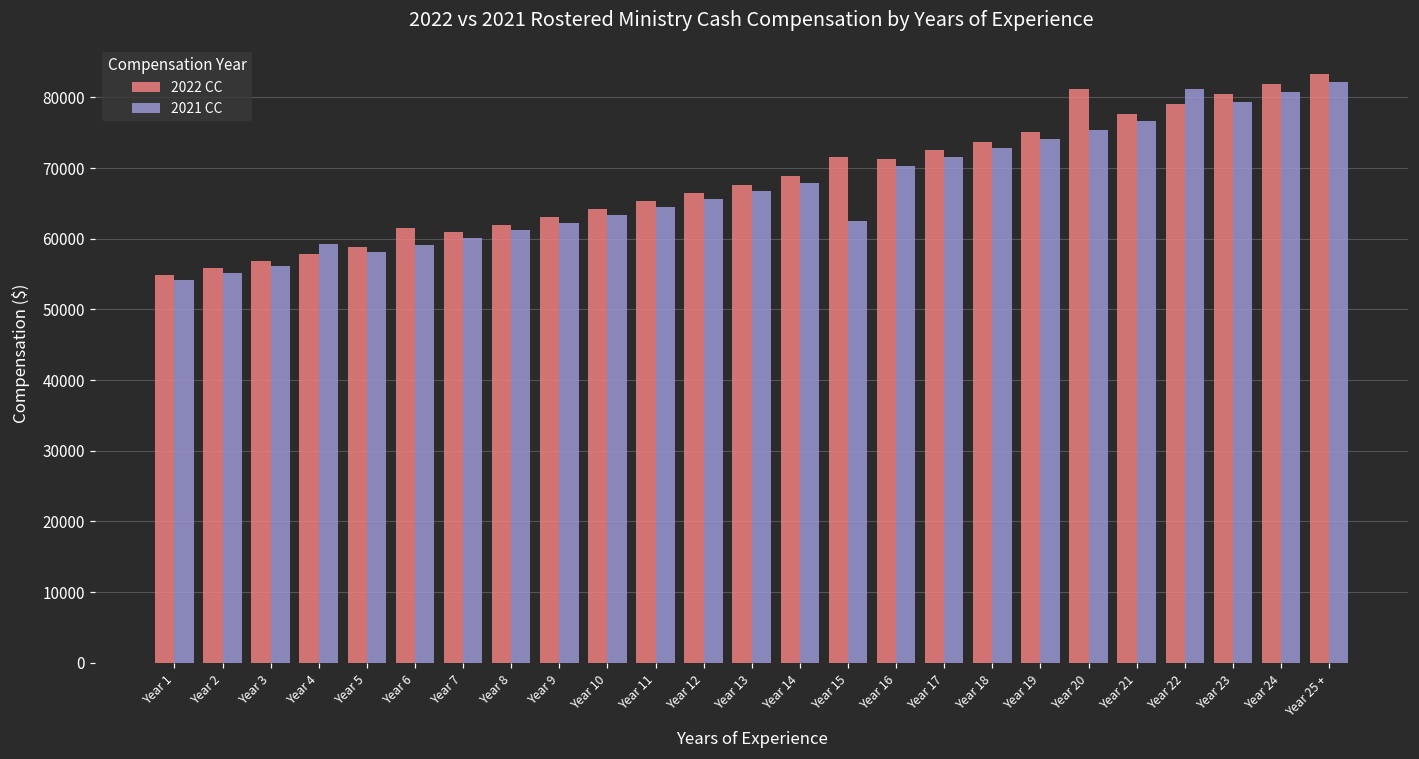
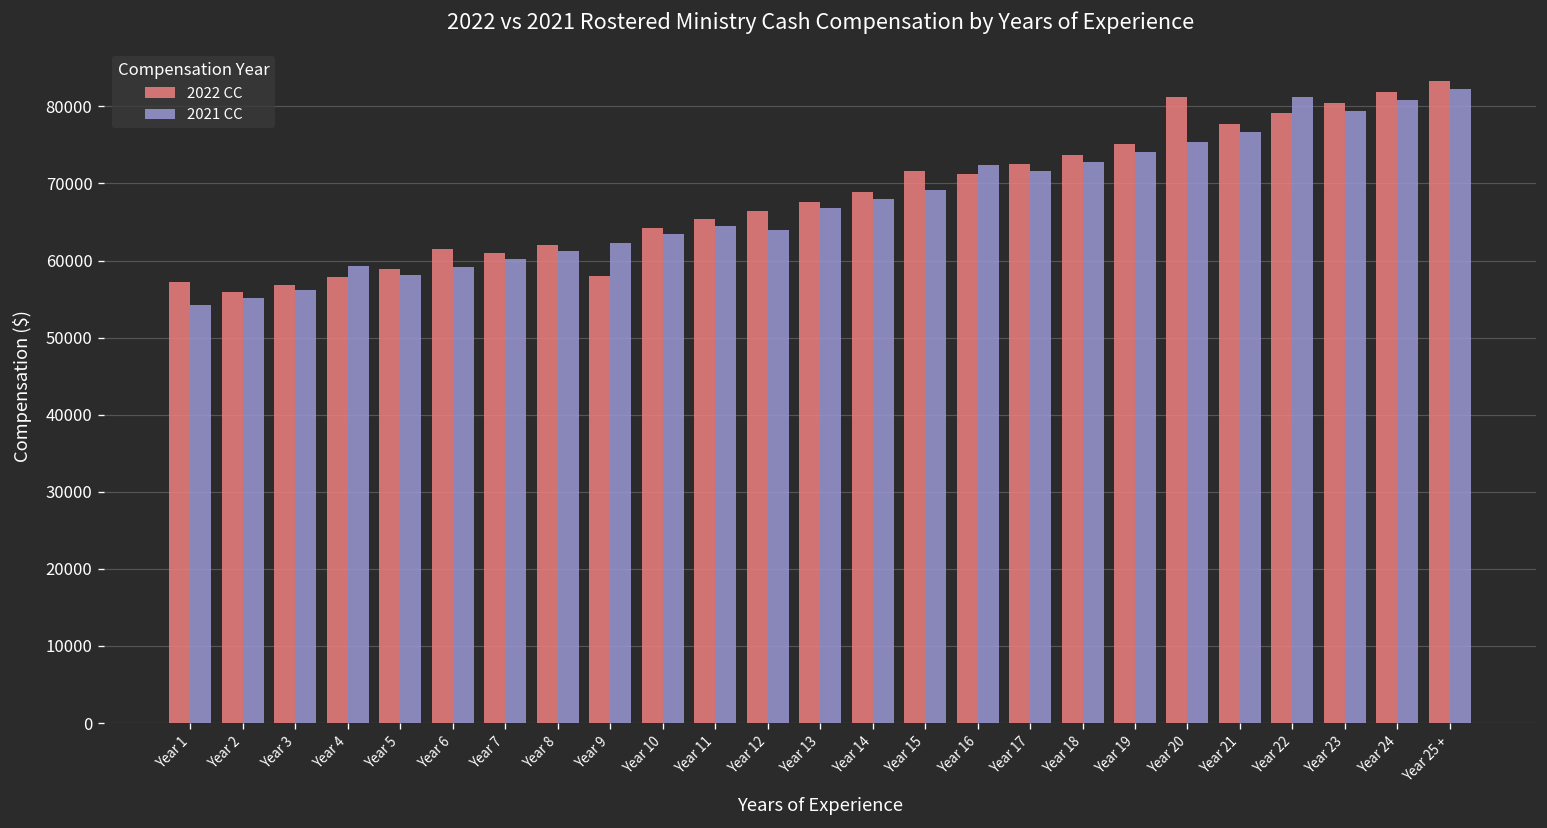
  {
    "2022 CC": {
-     "Year 1": 55000,
+     "Year 1": 57000,
      "Year 2": 56000,
      "Year 3": 57000,
      "Year 4": 58000,
      "Year 5": 59000,
      "Year 6": 61000,
      "Year 7": 61000,
      "Year 8": 62000,
-     "Year 9": 63000,
+     "Year 9": 58000,
      "Year 10": 64000,
      "Year 11": 65000,
      "Year 12": 66000,
      "Year 13": 68000,
      "Year 14": 69000,
      "Year 15": 72000,
      "Year 16": 71000,
      "Year 17": 73000,
      "Year 18": 74000,
      "Year 19": 75000,
      "Year 20": 81000,
      "Year 21": 78000,
      "Year 22": 79000,
      "Year 23": 80000,
      "Year 24": 82000,
      "Year 25 +": 83000
    },
    "2021 CC": {
      "Year 1": 54000,
      "Year 2": 55000,
      "Year 3": 56000,
      "Year 4": 59000,
      "Year 5": 58000,
      "Year 6": 59000,
      "Year 7": 60000,
      "Year 8": 61000,
      "Year 9": 62000,
      "Year 10": 63000,
      "Year 11": 64000,
-     "Year 12": 66000,
+     "Year 12": 64000,
      "Year 13": 67000,
      "Year 14": 68000,
-     "Year 15": 62000,
-     "Year 16": 70000,
+     "Year 15": 69000,
+     "Year 16": 72000,
      "Year 17": 72000,
      "Year 18": 73000,
      "Year 19": 74000,
      "Year 20": 75000,
      "Year 21": 77000,
      "Year 22": 81000,
      "Year 23": 79000,
      "Year 24": 81000,
      "Year 25 +": 82000
    }
  }
